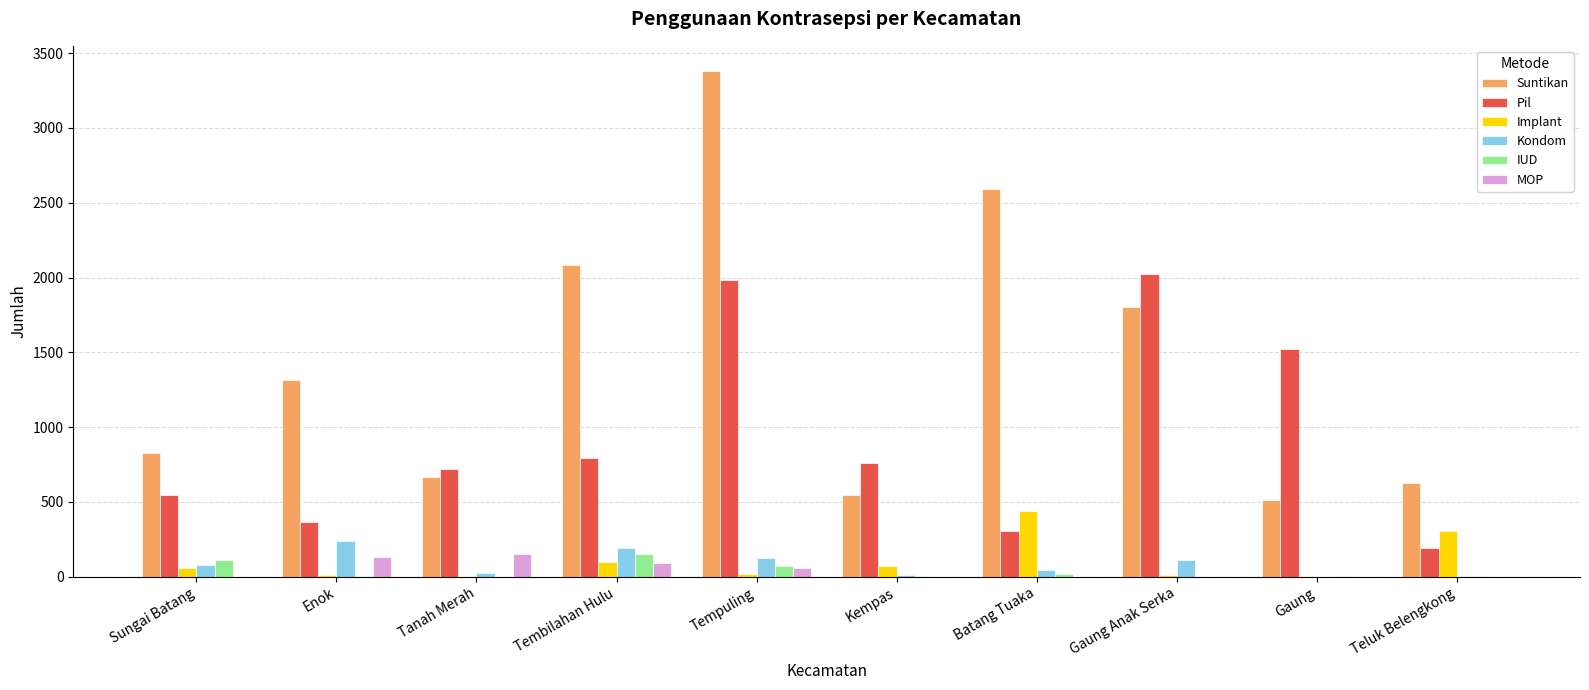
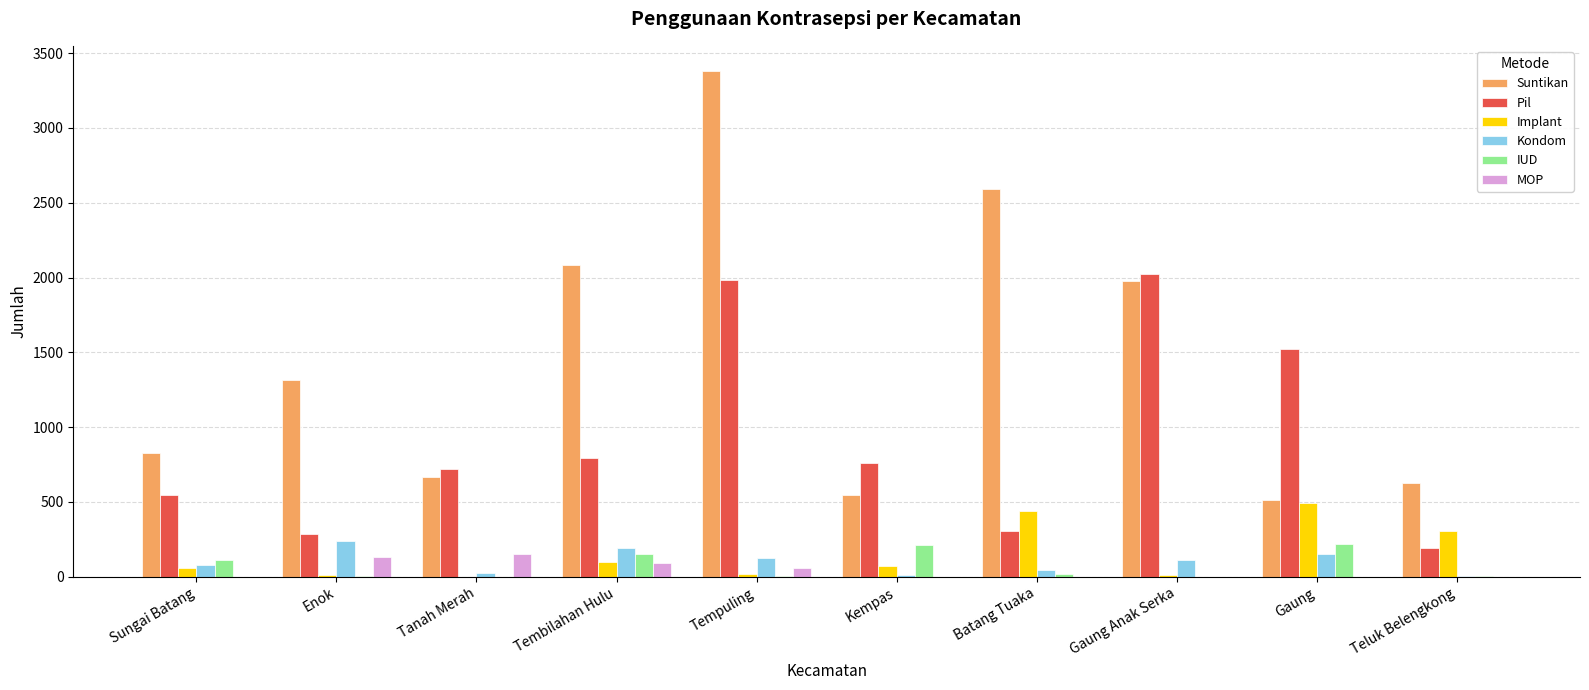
  {
    "Suntikan": {
      "Sungai Batang": 830,
      "Enok": 1310,
      "Tanah Merah": 670,
      "Tembilahan Hulu": 2080,
      "Tempuling": 3380,
      "Kempas": 550,
      "Batang Tuaka": 2590,
-     "Gaung Anak Serka": 1810,
+     "Gaung Anak Serka": 1980,
      "Gaung": 520,
      "Teluk Belengkong": 620
    },
    "Pil": {
      "Sungai Batang": 550,
-     "Enok": 360,
+     "Enok": 280,
      "Tanah Merah": 720,
      "Tembilahan Hulu": 800,
      "Tempuling": 1980,
      "Kempas": 760,
      "Batang Tuaka": 310,
      "Gaung Anak Serka": 2030,
      "Gaung": 1520,
      "Teluk Belengkong": 190
    },
    "Implant": {
      "Sungai Batang": 60,
      "Tanah Merah": 0,
      "Tembilahan Hulu": 100,
      "Tempuling": 20,
      "Kempas": 70,
      "Batang Tuaka": 440,
-     "Gaung": 0,
+     "Gaung": 490,
      "Teluk Belengkong": 310
    },
    "Kondom": {
      "Sungai Batang": 80,
      "Enok": 240,
      "Tanah Merah": 20,
      "Tembilahan Hulu": 190,
      "Tempuling": 120,
      "Batang Tuaka": 40,
      "Gaung Anak Serka": 110,
-     "Gaung": 0
+     "Gaung": 150
    },
    "IUD": {
      "Sungai Batang": 110,
      "Tembilahan Hulu": 150,
-     "Tempuling": 80,
-     "Kempas": 10,
+     "Tempuling": 10,
+     "Kempas": 210,
      "Gaung Anak Serka": 0,
-     "Gaung": 0
+     "Gaung": 220
    },
    "MOP": {
      "Sungai Batang": 0,
      "Enok": 130,
      "Tanah Merah": 150,
      "Tembilahan Hulu": 90,
      "Tempuling": 60,
      "Kempas": 0,
      "Batang Tuaka": 0,
      "Gaung Anak Serka": 0,
      "Gaung": 0,
      "Teluk Belengkong": 0
    }
  }
